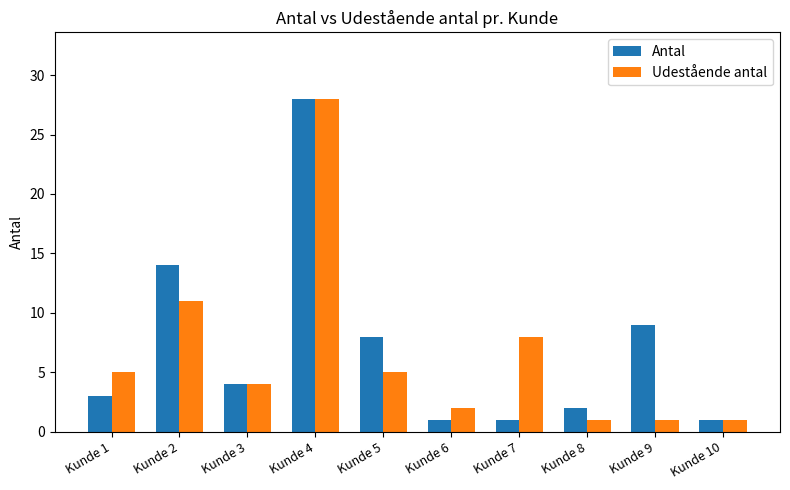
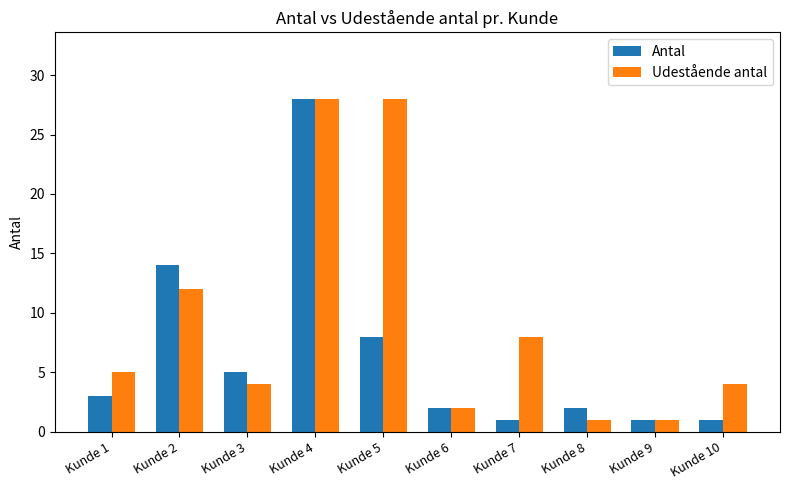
  {
    "Antal": {
      "Kunde 1": 3,
      "Kunde 2": 14,
-     "Kunde 3": 4,
+     "Kunde 3": 5,
      "Kunde 4": 28,
      "Kunde 5": 8,
-     "Kunde 6": 1,
+     "Kunde 6": 2,
      "Kunde 7": 1,
      "Kunde 8": 2,
-     "Kunde 9": 9,
+     "Kunde 9": 1,
      "Kunde 10": 1
    },
    "Udestående antal": {
      "Kunde 1": 5,
-     "Kunde 2": 11,
+     "Kunde 2": 12,
      "Kunde 3": 4,
      "Kunde 4": 28,
-     "Kunde 5": 5,
+     "Kunde 5": 28,
      "Kunde 6": 2,
      "Kunde 7": 8,
      "Kunde 8": 1,
      "Kunde 9": 1,
-     "Kunde 10": 1
+     "Kunde 10": 4
    }
  }
